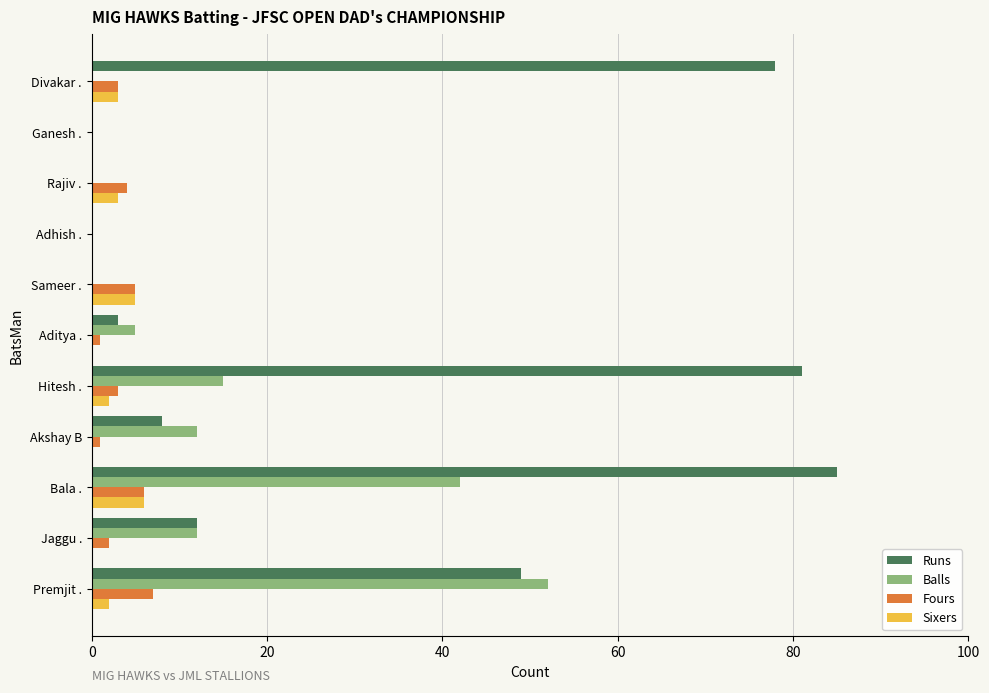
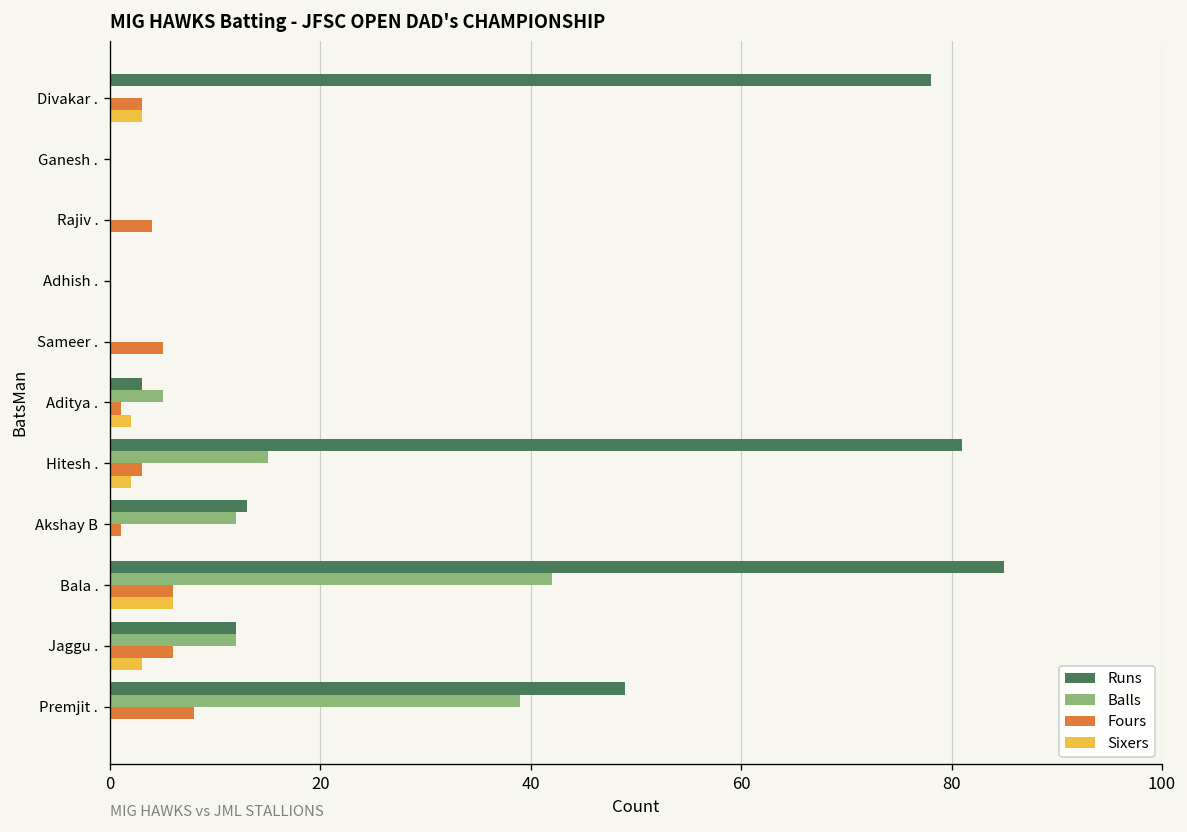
  {
    "Runs": {
      "Divakar .": 78,
      "Ganesh .": 0,
      "Rajiv .": 0,
      "Adhish .": 0,
      "Sameer .": 0,
      "Aditya .": 3,
      "Hitesh .": 81,
-     "Akshay B": 8,
+     "Akshay B": 13,
      "Bala .": 85,
      "Jaggu .": 12,
      "Premjit .": 49
    },
    "Balls": {
      "Divakar .": 0,
      "Ganesh .": 0,
      "Rajiv .": 0,
      "Adhish .": 0,
      "Sameer .": 0,
      "Aditya .": 5,
      "Hitesh .": 15,
      "Akshay B": 12,
      "Bala .": 42,
      "Jaggu .": 12,
-     "Premjit .": 52
+     "Premjit .": 39
    },
    "Fours": {
      "Divakar .": 3,
      "Ganesh .": 0,
      "Rajiv .": 4,
      "Adhish .": 0,
      "Sameer .": 5,
      "Aditya .": 1,
      "Hitesh .": 3,
      "Akshay B": 1,
      "Bala .": 6,
-     "Jaggu .": 2,
-     "Premjit .": 7
+     "Jaggu .": 6,
+     "Premjit .": 8
    },
    "Sixers": {
      "Divakar .": 3,
      "Ganesh .": 0,
-     "Rajiv .": 3,
+     "Rajiv .": 0,
      "Adhish .": 0,
-     "Sameer .": 5,
-     "Aditya .": 0,
+     "Sameer .": 0,
+     "Aditya .": 2,
      "Hitesh .": 2,
      "Akshay B": 0,
      "Bala .": 6,
-     "Jaggu .": 0,
-     "Premjit .": 2
+     "Jaggu .": 3,
+     "Premjit .": 0
    }
  }
